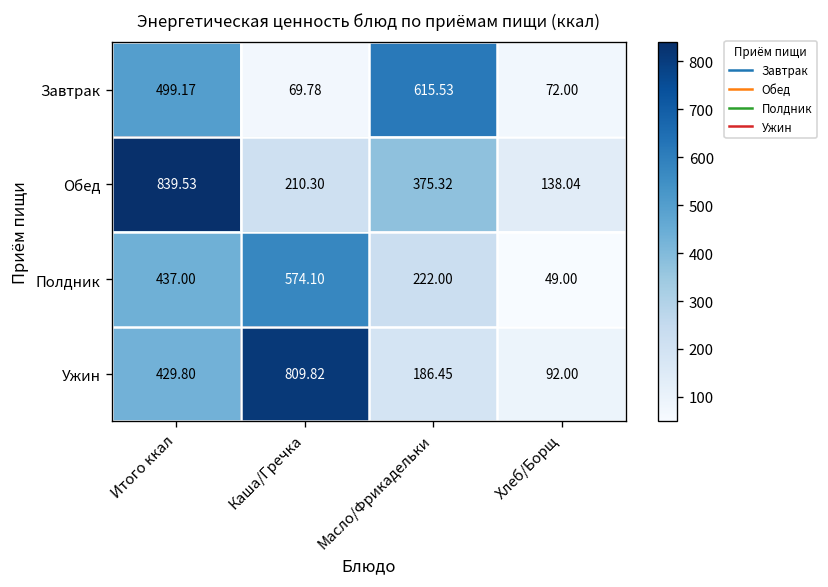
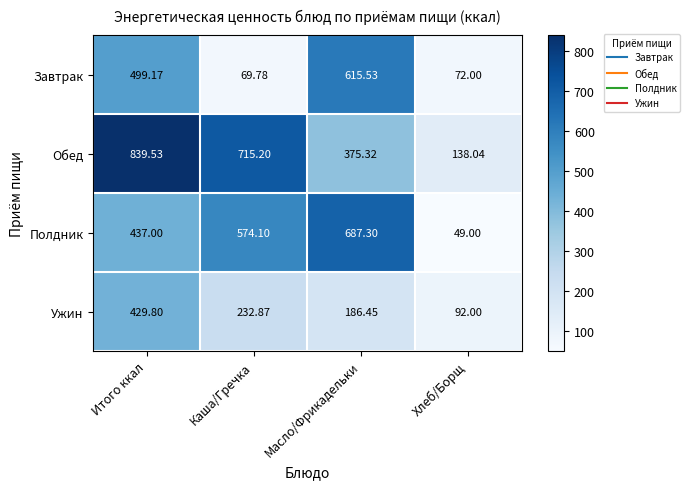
  {
    "Завтрак": {
      "Итого ккал": 499.17,
      "Каша/Гречка": 69.78,
      "Масло/Фрикадельки": 615.53,
      "Хлеб/Борщ": 72.00
    },
    "Обед": {
      "Итого ккал": 839.53,
-     "Каша/Гречка": 210.30,
+     "Каша/Гречка": 715.20,
      "Масло/Фрикадельки": 375.32,
      "Хлеб/Борщ": 138.04
    },
    "Полдник": {
      "Итого ккал": 437.00,
      "Каша/Гречка": 574.10,
-     "Масло/Фрикадельки": 222.00,
+     "Масло/Фрикадельки": 687.30,
      "Хлеб/Борщ": 49.00
    },
    "Ужин": {
      "Итого ккал": 429.80,
-     "Каша/Гречка": 809.82,
+     "Каша/Гречка": 232.87,
      "Масло/Фрикадельки": 186.45,
      "Хлеб/Борщ": 92.00
    }
  }
